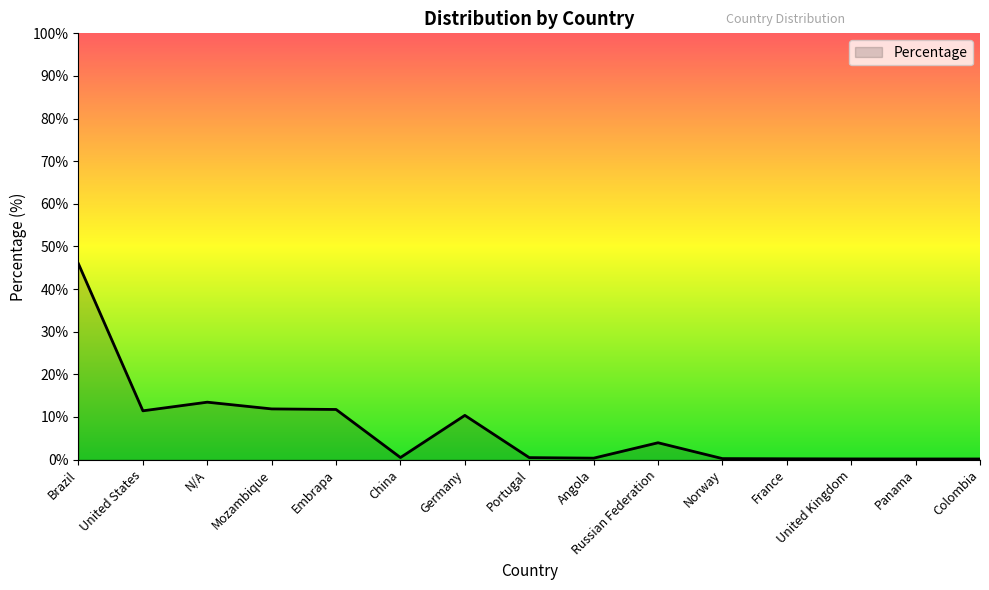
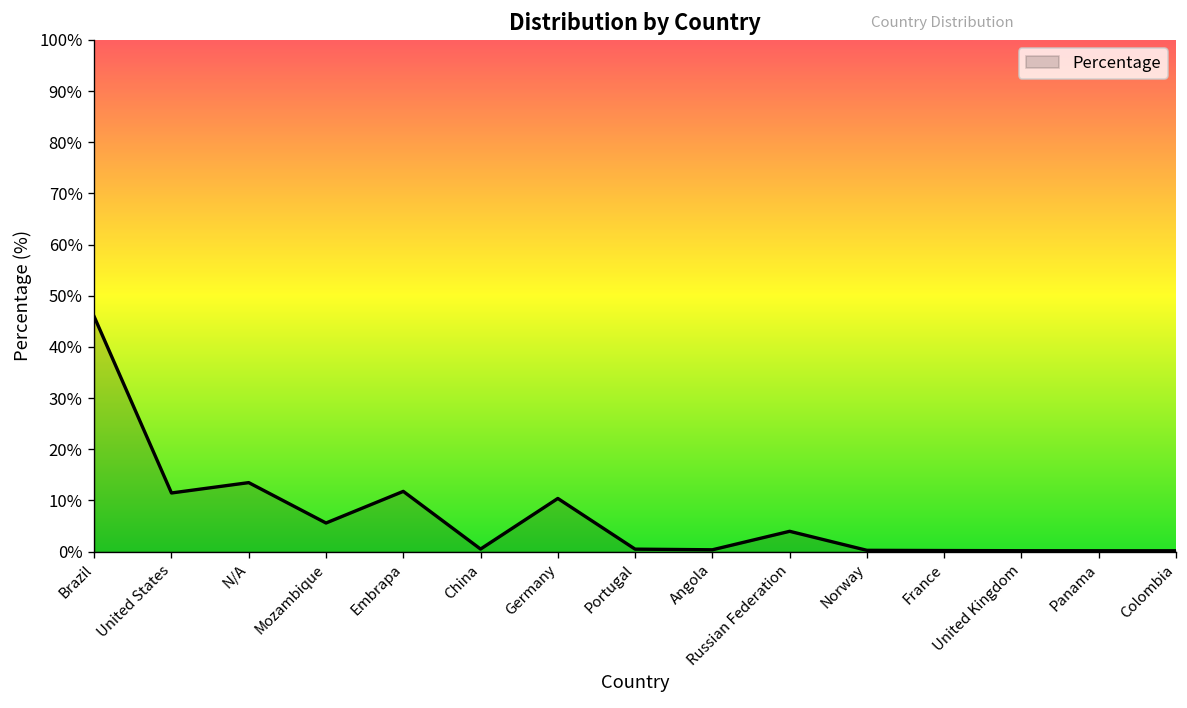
  {
    "Brazil": "46%",
    "United States": "11%",
    "N/A": "13%",
-   "Mozambique": "12%",
+   "Mozambique": "6%",
    "Embrapa": "12%",
    "China": "0%",
    "Germany": "10%",
    "Portugal": "0%",
    "Angola": "0%",
    "Russian Federation": "4%",
    "Norway": "0%",
    "France": "0%",
    "United Kingdom": "0%",
    "Panama": "0%",
    "Colombia": "0%"
  }
